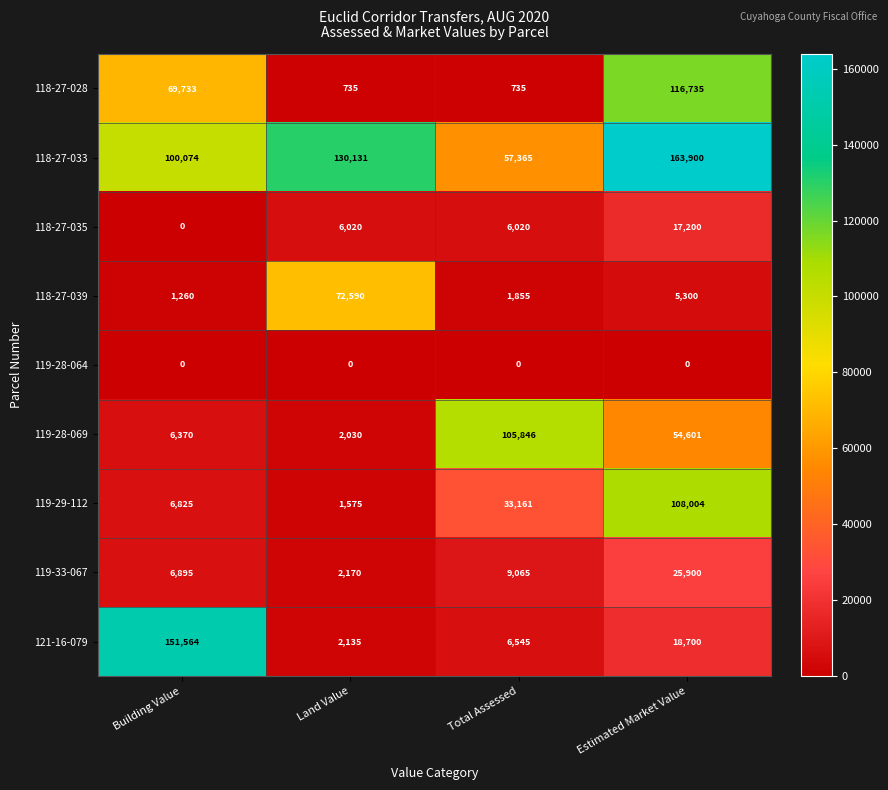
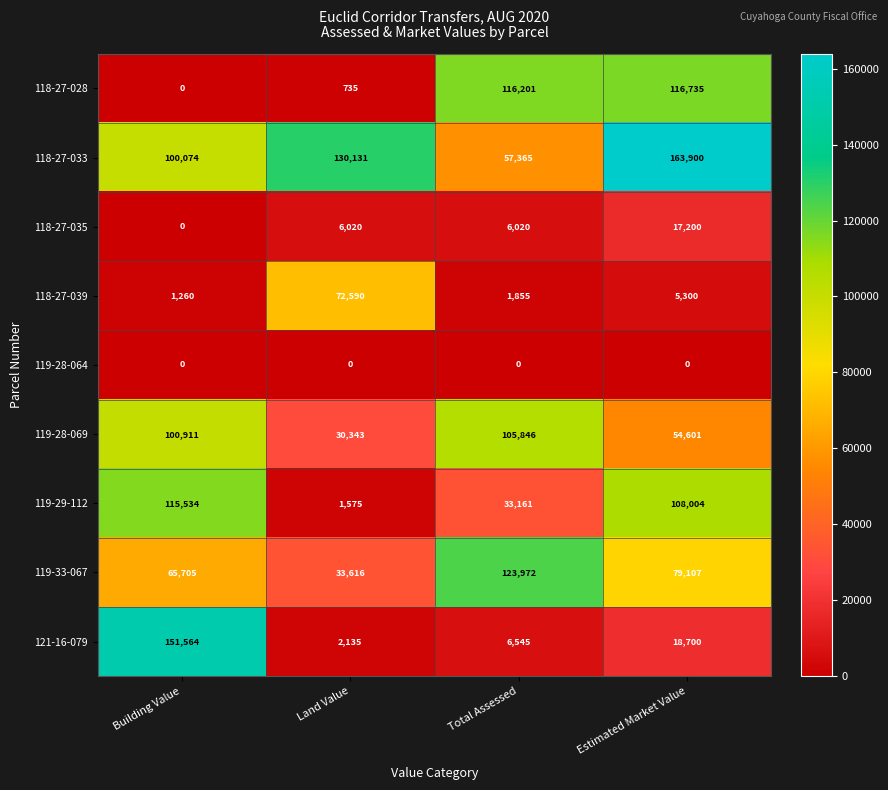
  {
    "118-27-028": {
-     "Building Value": "69,733",
+     "Building Value": "0",
      "Land Value": "735",
-     "Total Assessed": "735",
+     "Total Assessed": "116,201",
      "Estimated Market Value": "116,735"
    },
    "118-27-033": {
      "Building Value": "100,074",
      "Land Value": "130,131",
      "Total Assessed": "57,365",
      "Estimated Market Value": "163,900"
    },
    "118-27-035": {
      "Building Value": "0",
      "Land Value": "6,020",
      "Total Assessed": "6,020",
      "Estimated Market Value": "17,200"
    },
    "118-27-039": {
      "Building Value": "1,260",
      "Land Value": "72,590",
      "Total Assessed": "1,855",
      "Estimated Market Value": "5,300"
    },
    "119-28-064": {
      "Building Value": "0",
      "Land Value": "0",
      "Total Assessed": "0",
      "Estimated Market Value": "0"
    },
    "119-28-069": {
-     "Building Value": "6,370",
-     "Land Value": "2,030",
+     "Building Value": "100,911",
+     "Land Value": "30,343",
      "Total Assessed": "105,846",
      "Estimated Market Value": "54,601"
    },
    "119-29-112": {
-     "Building Value": "6,825",
+     "Building Value": "115,534",
      "Land Value": "1,575",
      "Total Assessed": "33,161",
      "Estimated Market Value": "108,004"
    },
    "119-33-067": {
-     "Building Value": "6,895",
-     "Land Value": "2,170",
-     "Total Assessed": "9,065",
-     "Estimated Market Value": "25,900"
+     "Building Value": "65,705",
+     "Land Value": "33,616",
+     "Total Assessed": "123,972",
+     "Estimated Market Value": "79,107"
    },
    "121-16-079": {
      "Building Value": "151,564",
      "Land Value": "2,135",
      "Total Assessed": "6,545",
      "Estimated Market Value": "18,700"
    }
  }
